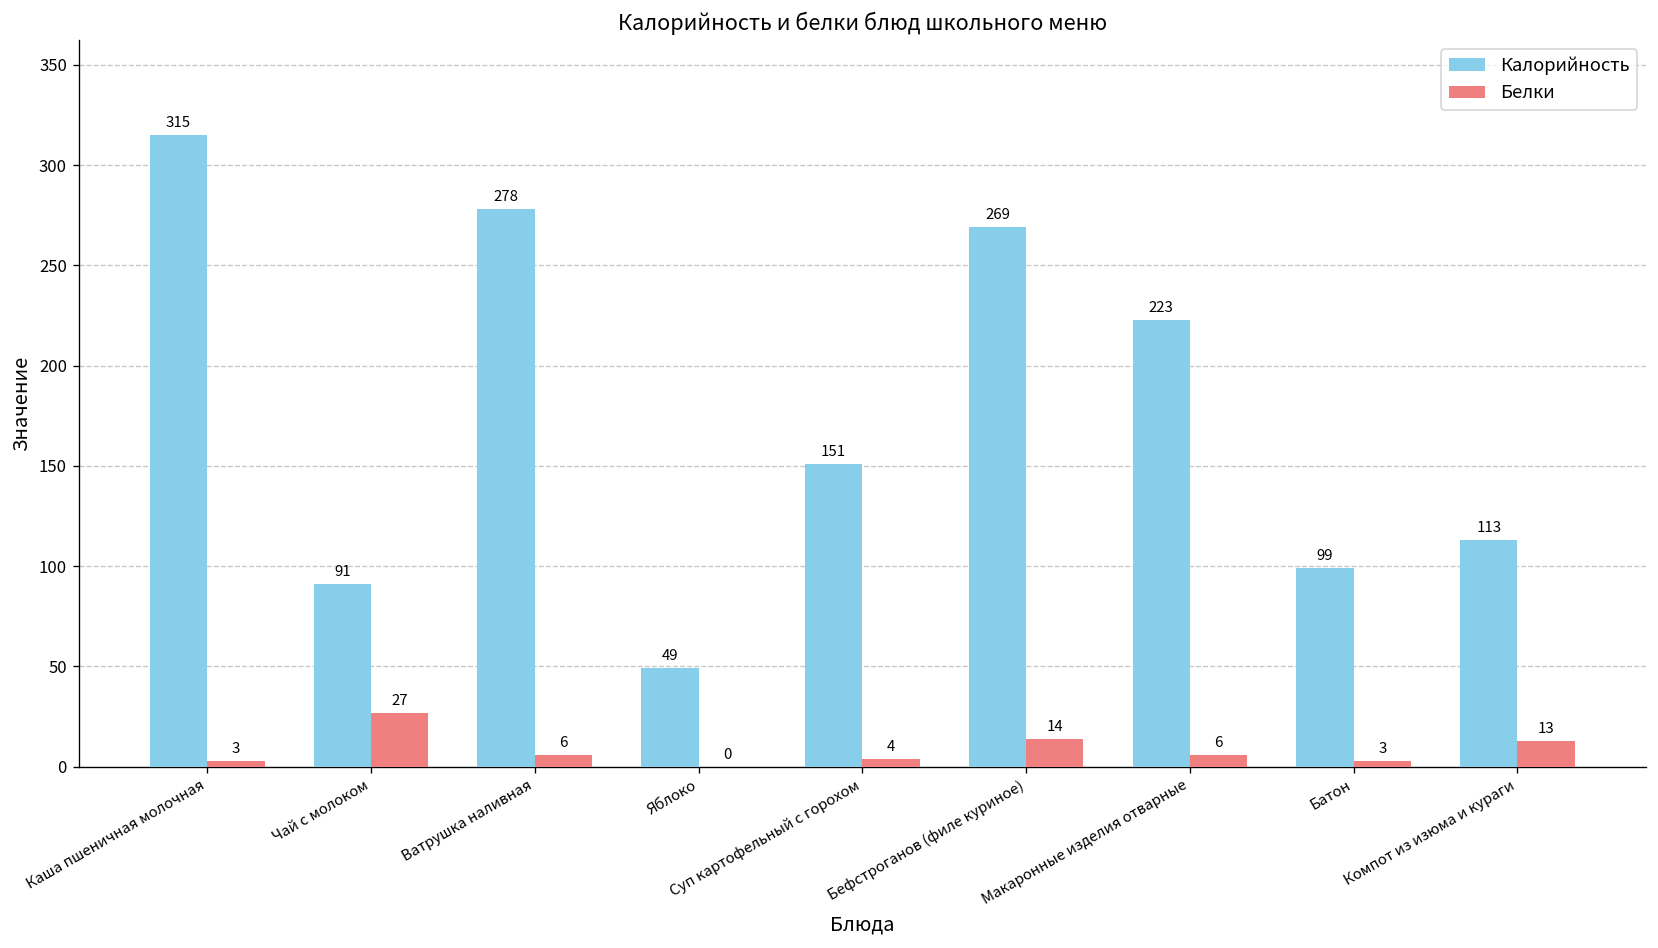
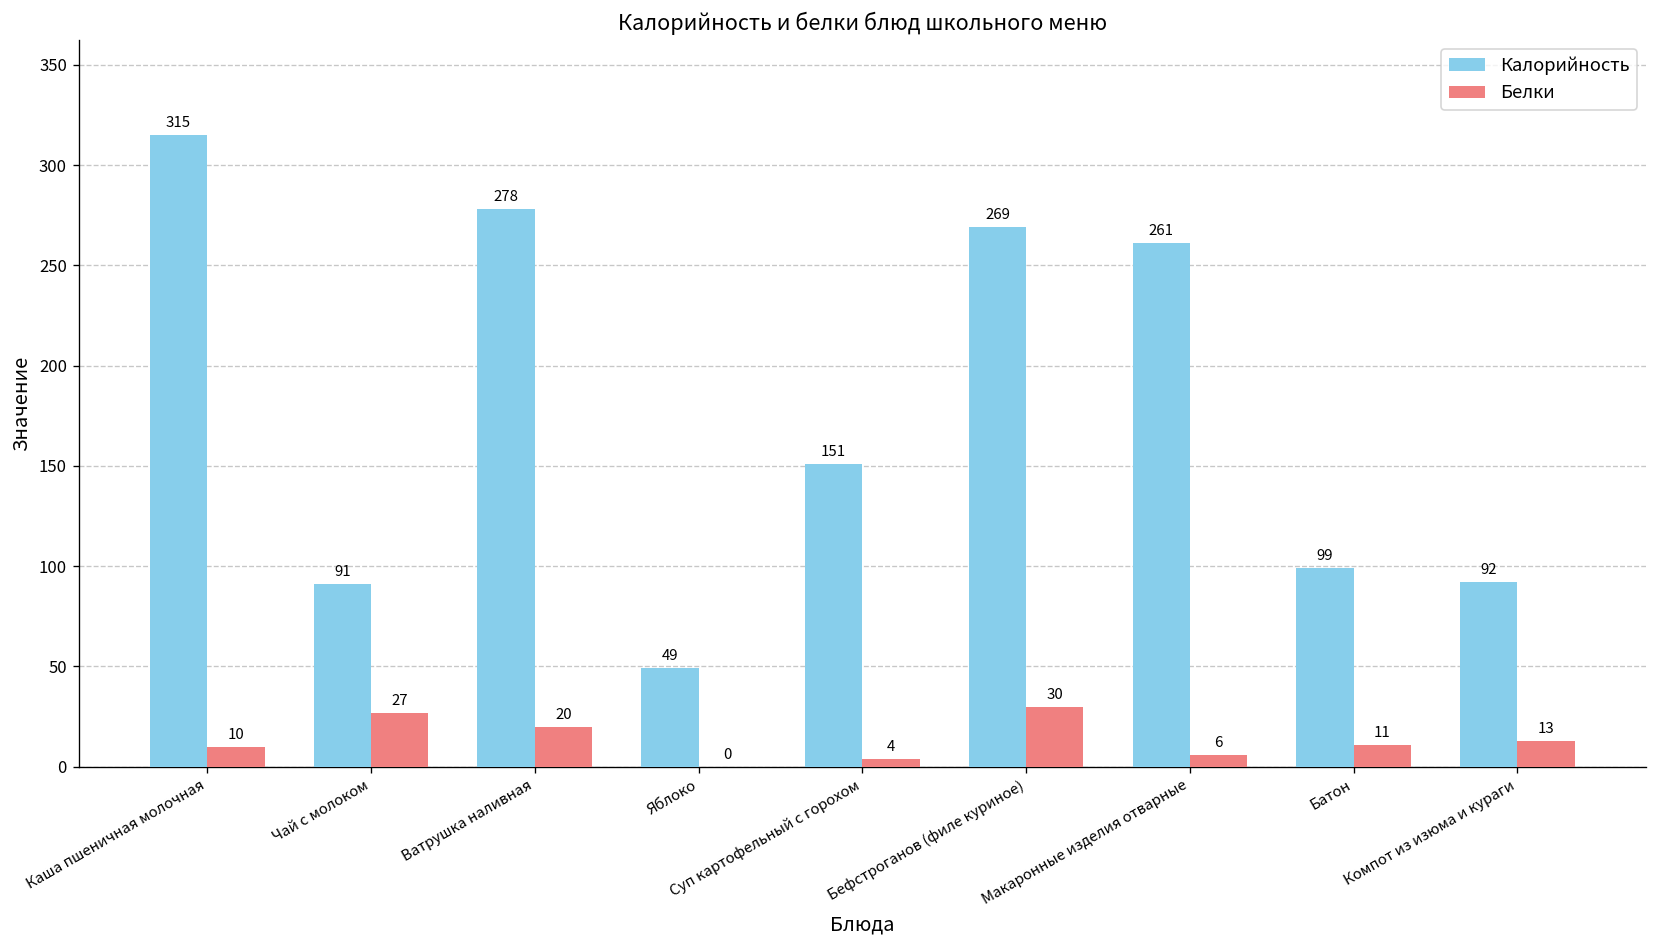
  {
    "Калорийность": {
      "Каша пшеничная молочная": 315,
      "Чай с молоком": 91,
      "Ватрушка наливная": 278,
      "Яблоко": 49,
      "Суп картофельный с горохом": 151,
      "Бефстроганов (филе куриное)": 269,
-     "Макаронные изделия отварные": 223,
+     "Макаронные изделия отварные": 261,
      "Батон": 99,
-     "Компот из изюма и кураги": 113
+     "Компот из изюма и кураги": 92
    },
    "Белки": {
-     "Каша пшеничная молочная": 3,
+     "Каша пшеничная молочная": 10,
      "Чай с молоком": 27,
-     "Ватрушка наливная": 6,
+     "Ватрушка наливная": 20,
      "Яблоко": 0,
      "Суп картофельный с горохом": 4,
-     "Бефстроганов (филе куриное)": 14,
+     "Бефстроганов (филе куриное)": 30,
      "Макаронные изделия отварные": 6,
-     "Батон": 3,
+     "Батон": 11,
      "Компот из изюма и кураги": 13
    }
  }
